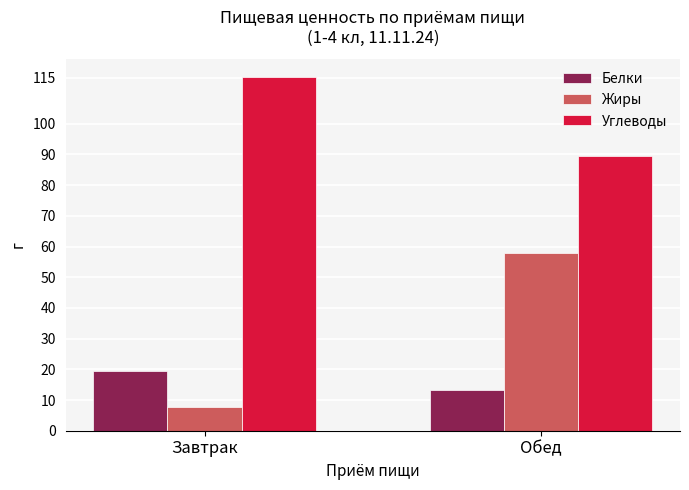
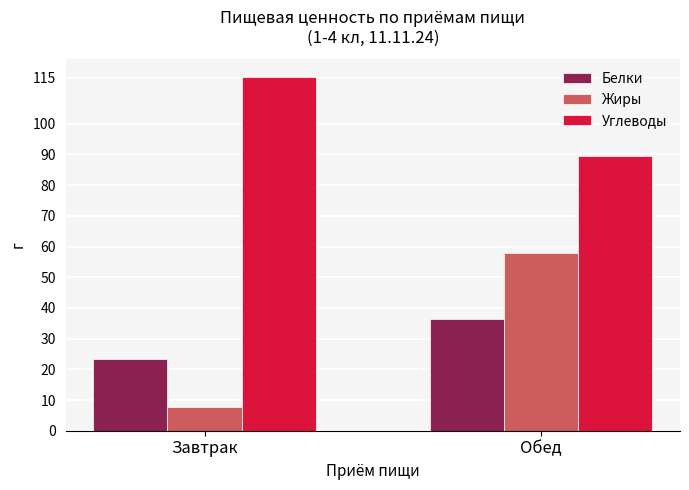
  {
    "Белки": {
-     "Завтрак": 20,
-     "Обед": 13
+     "Завтрак": 23,
+     "Обед": 36
    },
    "Жиры": {
      "Завтрак": 8,
      "Обед": 58
    },
    "Углеводы": {
      "Завтрак": 115,
      "Обед": 89
    }
  }
